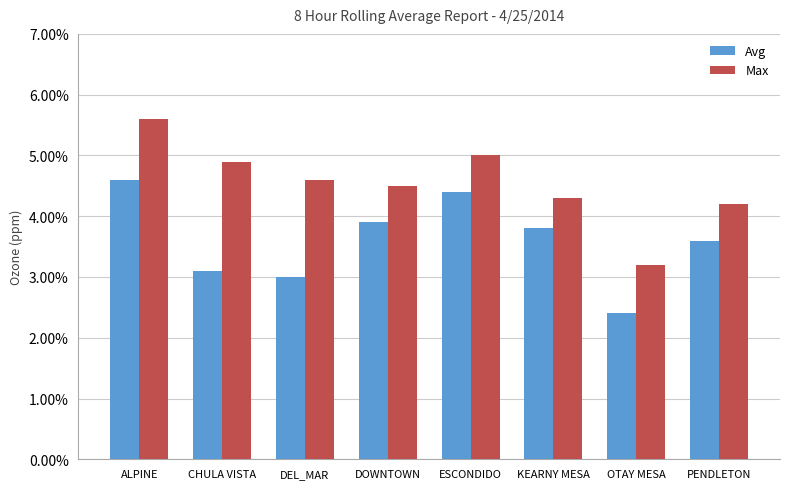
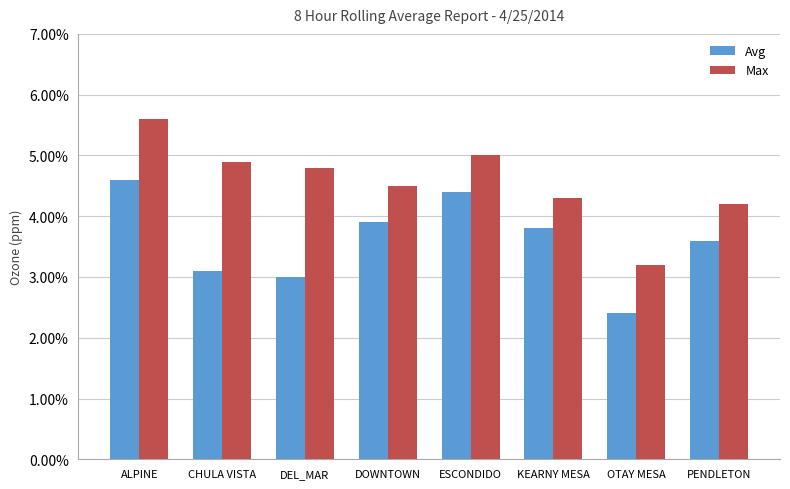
  {
    "Avg": {
      "ALPINE": "4.6%",
      "CHULA VISTA": "3.1%",
      "DEL_MAR": "3.0%",
      "DOWNTOWN": "3.9%",
      "ESCONDIDO": "4.4%",
      "KEARNY MESA": "3.8%",
      "OTAY MESA": "2.4%",
      "PENDLETON": "3.6%"
    },
    "Max": {
      "ALPINE": "5.6%",
      "CHULA VISTA": "4.9%",
-     "DEL_MAR": "4.6%",
+     "DEL_MAR": "4.8%",
      "DOWNTOWN": "4.5%",
      "ESCONDIDO": "5.0%",
      "KEARNY MESA": "4.3%",
      "OTAY MESA": "3.2%",
      "PENDLETON": "4.2%"
    }
  }
